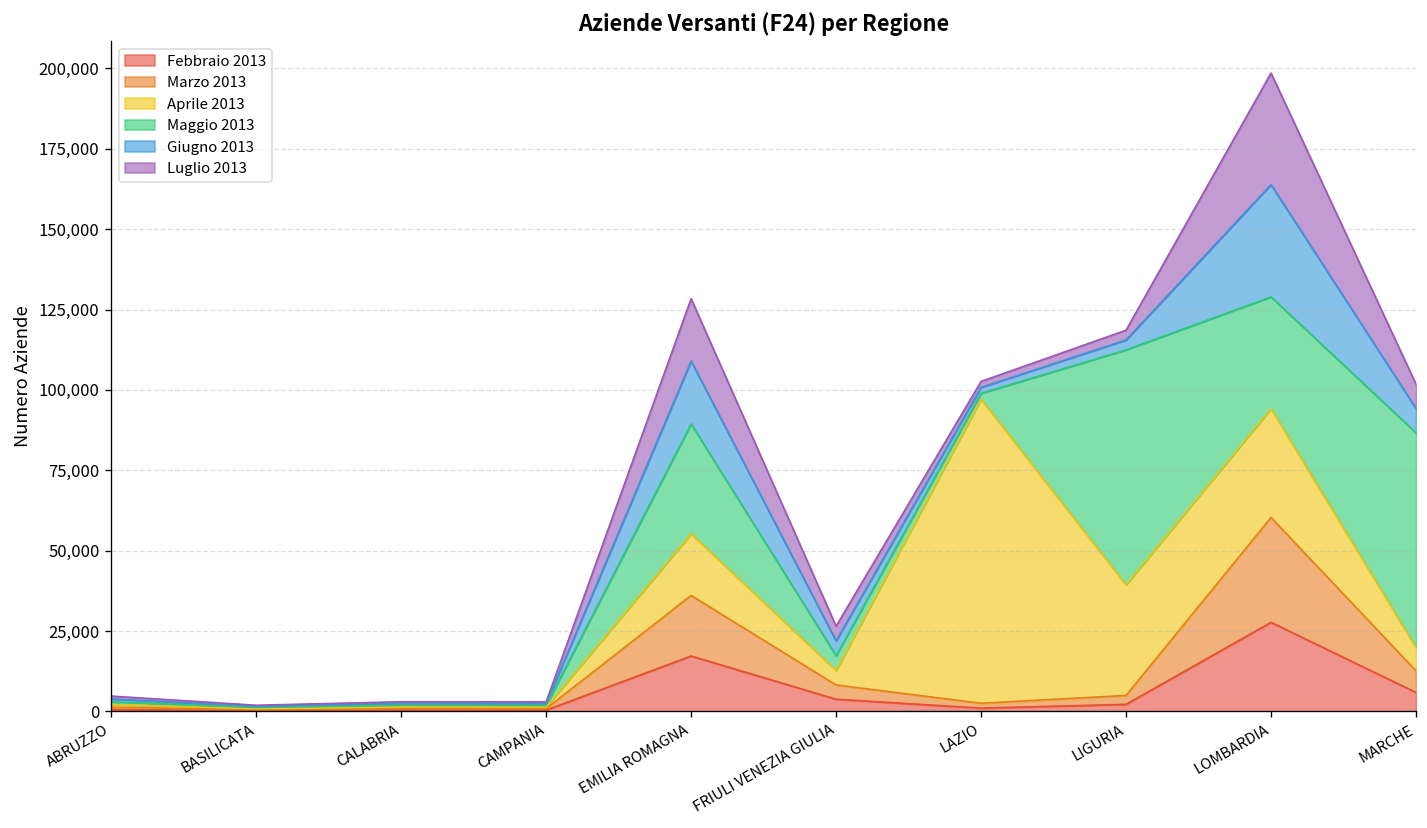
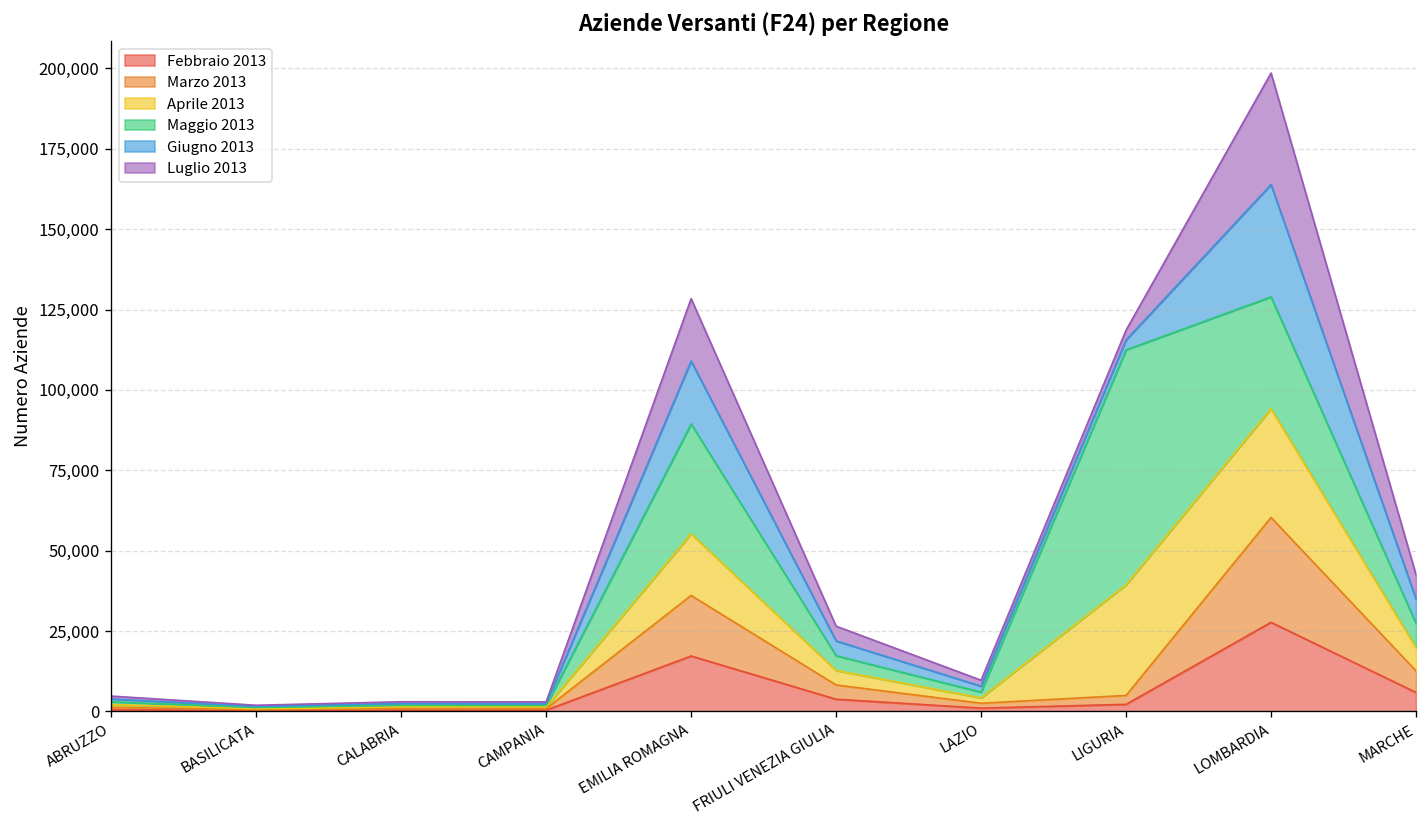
  {
    "Aprile 2013": {
      "EMILIA ROMAGNA": "19,000",
      "FRIULI VENEZIA GIULIA": "5,000",
-     "LAZIO": "95,000",
+     "LAZIO": "2,000",
      "LIGURIA": "34,000",
      "LOMBARDIA": "34,000",
      "MARCHE": "7,000"
    },
    "Maggio 2013": {
      "EMILIA ROMAGNA": "34,000",
      "FRIULI VENEZIA GIULIA": "5,000",
      "LAZIO": "2,000",
      "LIGURIA": "73,000",
      "LOMBARDIA": "35,000",
-     "MARCHE": "67,000"
+     "MARCHE": "8,000"
    },
    "Giugno 2013": {
      "EMILIA ROMAGNA": "20,000",
      "FRIULI VENEZIA GIULIA": "5,000",
      "LAZIO": "2,000",
      "LIGURIA": "3,000",
      "LOMBARDIA": "35,000",
      "MARCHE": "8,000"
    },
    "Luglio 2013": {
      "EMILIA ROMAGNA": "19,000",
      "FRIULI VENEZIA GIULIA": "5,000",
      "LAZIO": "2,000",
      "LIGURIA": "3,000",
      "LOMBARDIA": "35,000",
      "MARCHE": "8,000"
    }
  }
